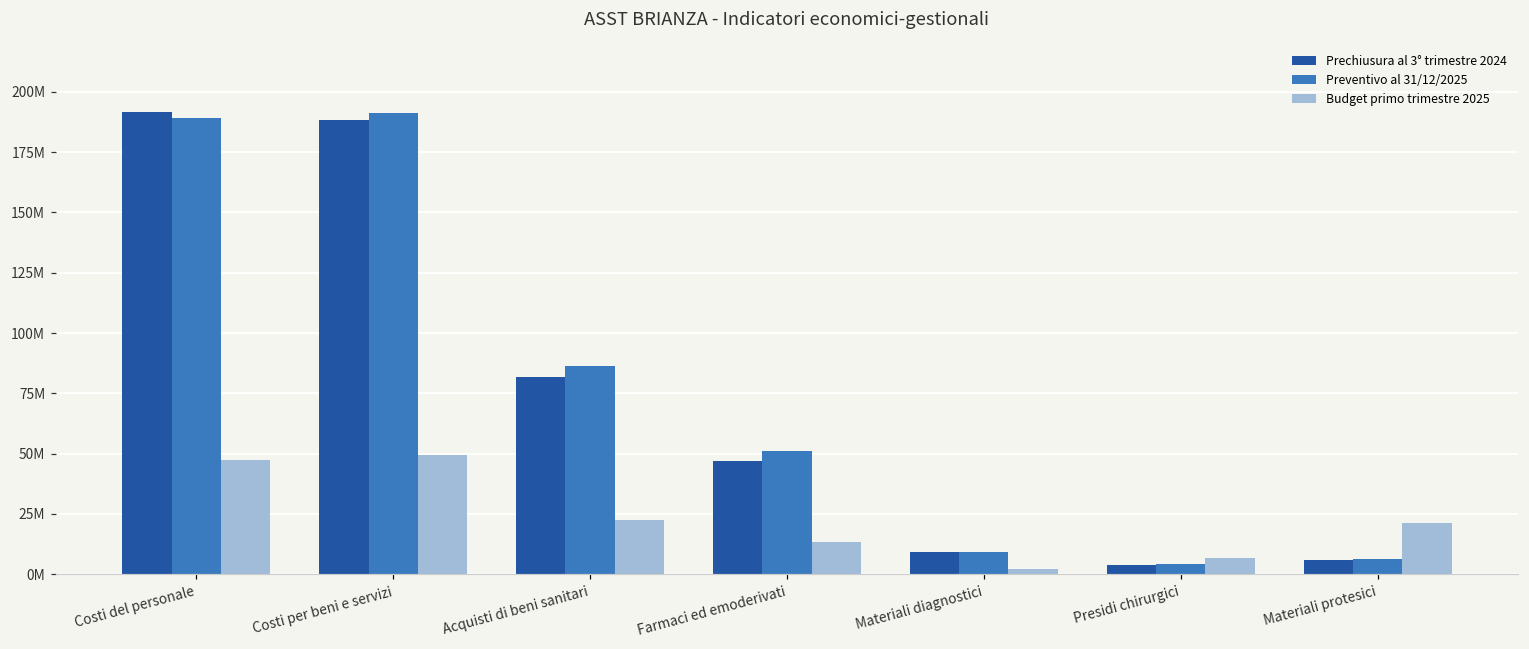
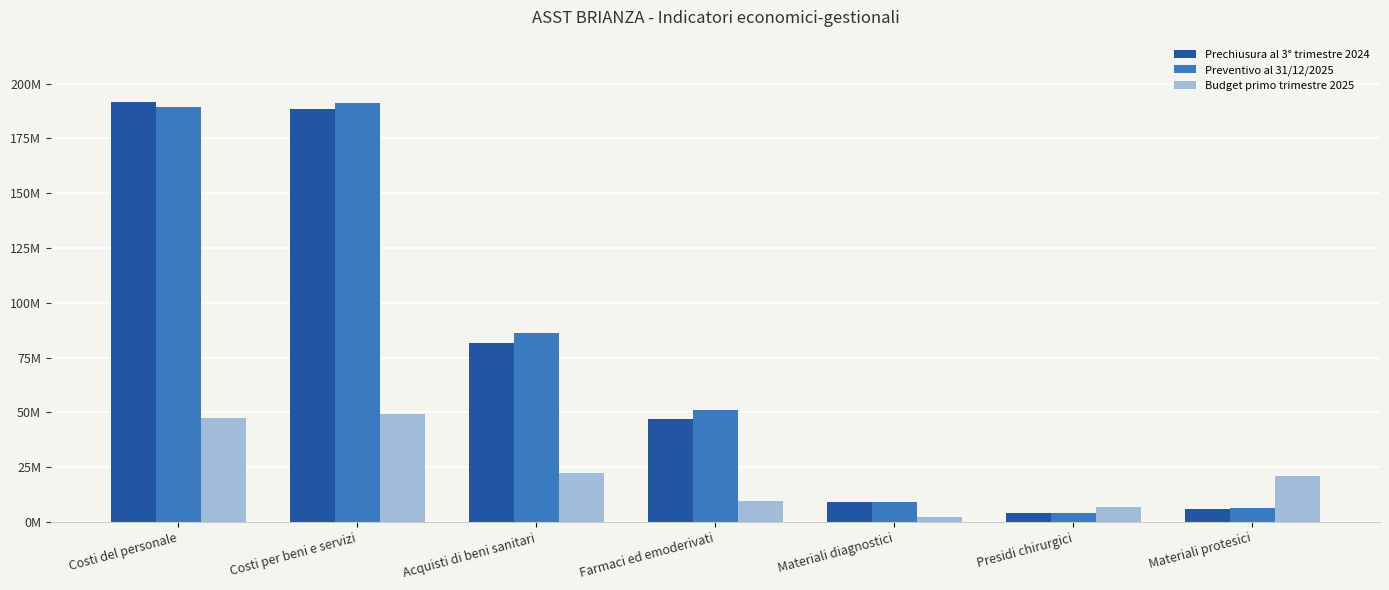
  {
    "Budget primo trimestre 2025": {
      "Costi del personale": 47000000,
      "Costi per beni e servizi": 49000000,
      "Acquisti di beni sanitari": 22000000,
-     "Farmaci ed emoderivati": 13000000,
+     "Farmaci ed emoderivati": 9000000,
      "Materiali diagnostici": 2000000,
      "Presidi chirurgici": 7000000,
      "Materiali protesici": 21000000
    }
  }
